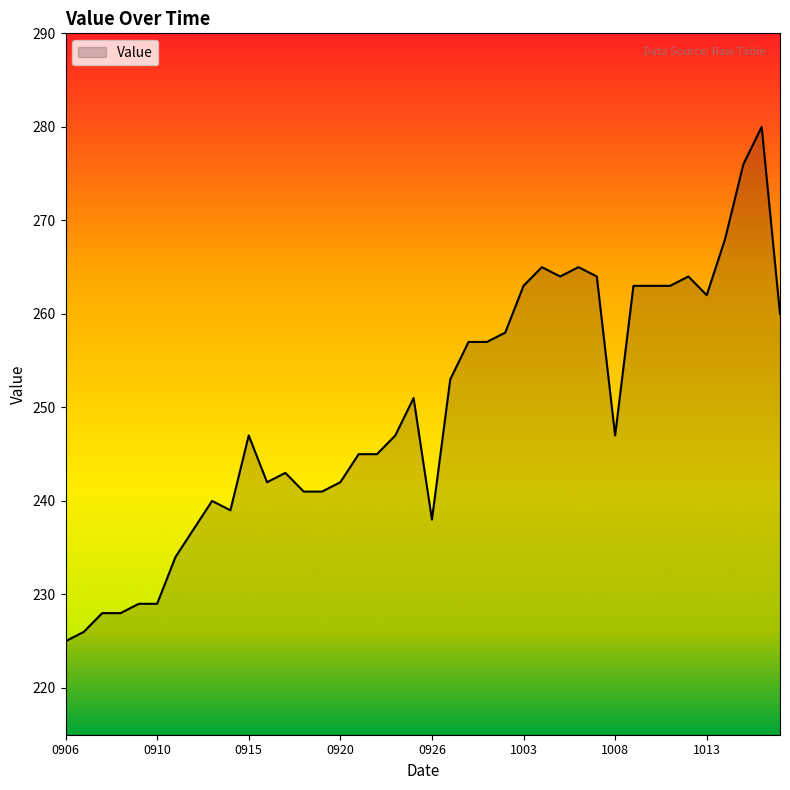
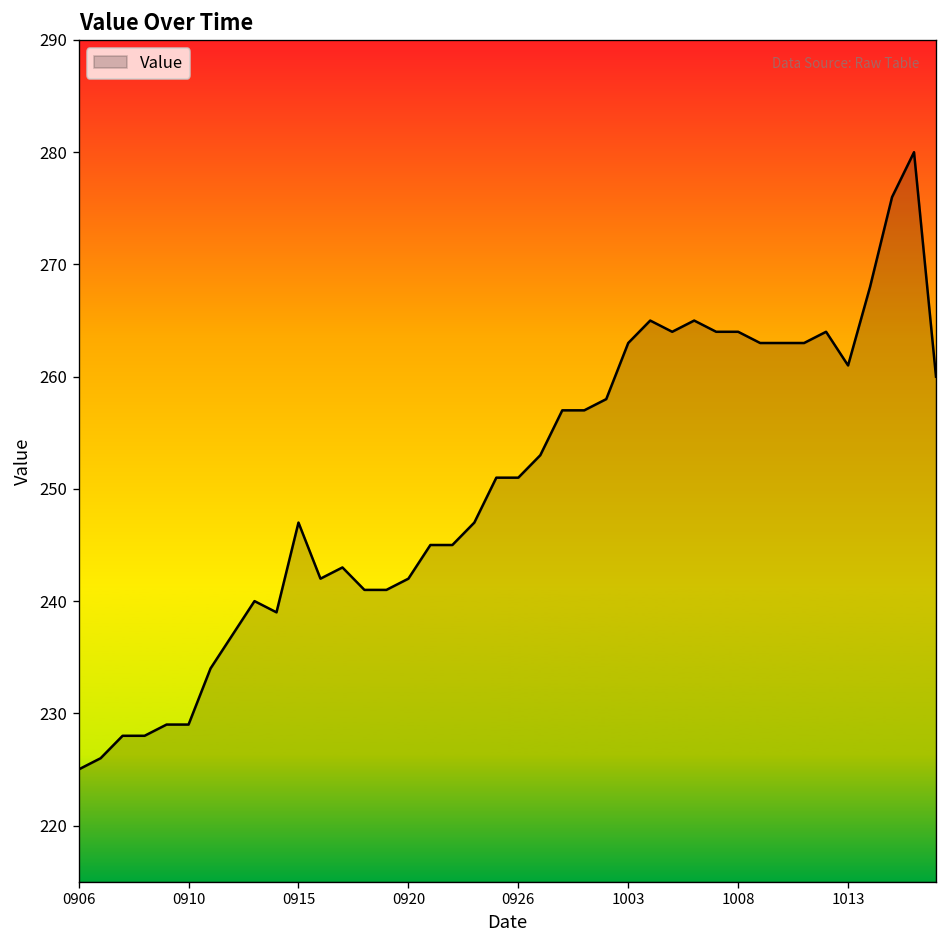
  {
    "0906": 225,
    "0910": 229,
    "0915": 247,
    "0920": 242,
-   "0926": 238,
+   "0926": 251,
    "1003": 263,
-   "1008": 247,
-   "1013": 262
+   "1008": 264,
+   "1013": 261
  }
